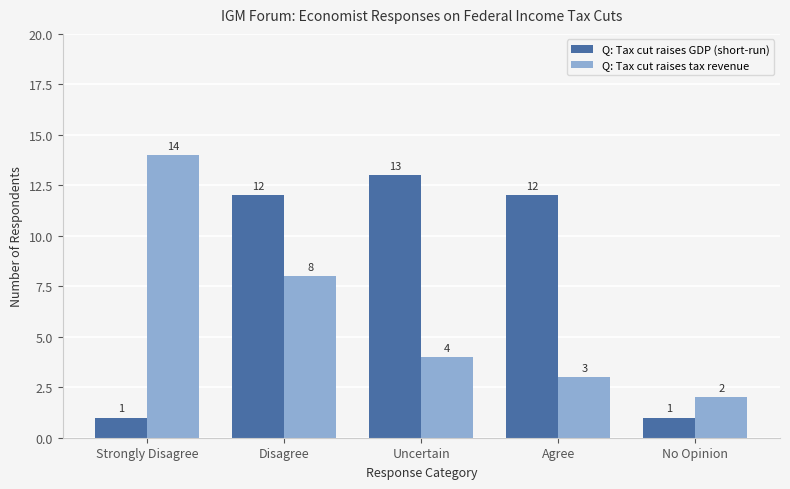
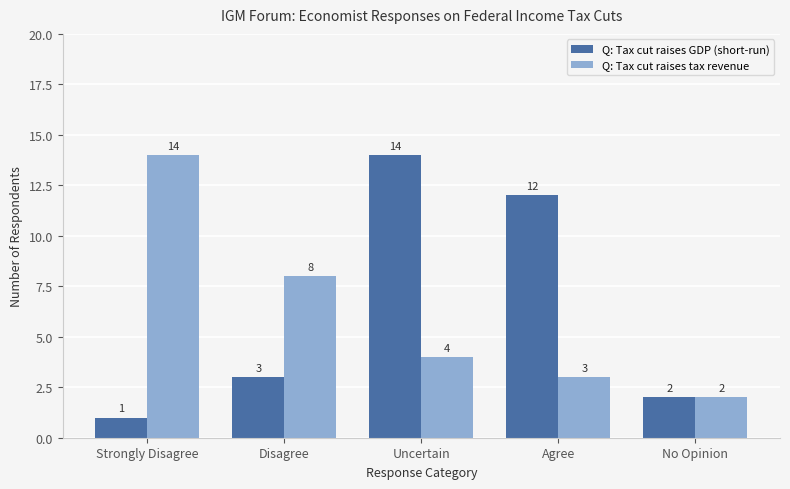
  {
    "Q: Tax cut raises GDP (short-run)": {
      "Strongly Disagree": 1,
-     "Disagree": 12,
-     "Uncertain": 13,
+     "Disagree": 3,
+     "Uncertain": 14,
      "Agree": 12,
-     "No Opinion": 1
+     "No Opinion": 2
    },
    "Q: Tax cut raises tax revenue": {
      "Strongly Disagree": 14,
      "Disagree": 8,
      "Uncertain": 4,
      "Agree": 3,
      "No Opinion": 2
    }
  }
